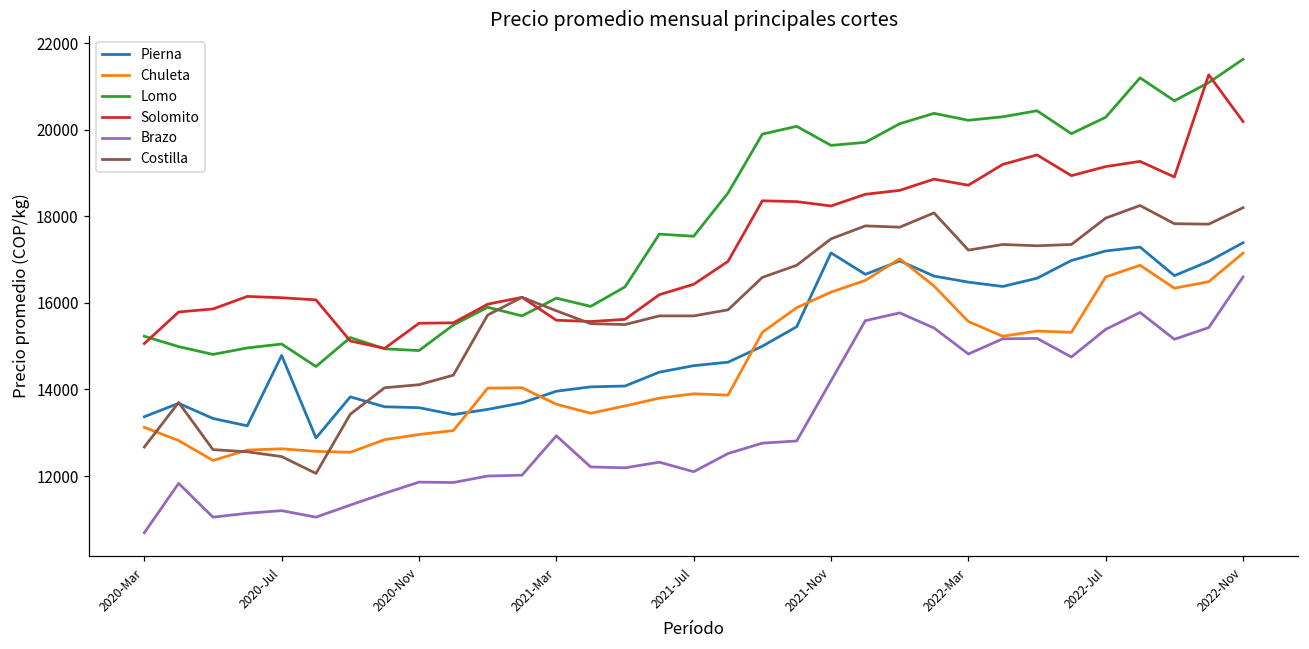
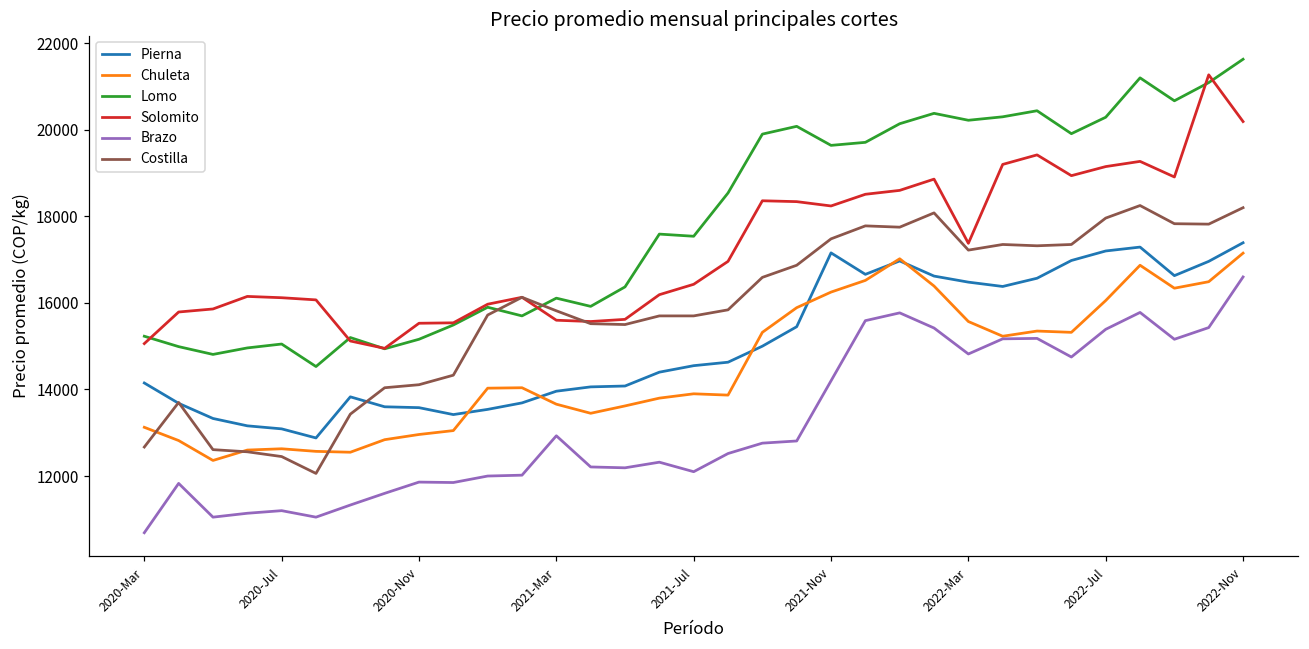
  {
    "Pierna": {
-     "2020-Mar": 13400,
-     "2020-Jul": 14800,
+     "2020-Mar": 14200,
+     "2020-Jul": 13100,
      "2020-Nov": 13600,
      "2021-Mar": 14000,
      "2021-Jul": 14600,
      "2021-Nov": 17200,
      "2022-Mar": 16500,
      "2022-Jul": 17200,
      "2022-Nov": 17400
    },
    "Chuleta": {
      "2020-Mar": 13100,
      "2020-Jul": 12600,
      "2020-Nov": 13000,
      "2021-Mar": 13700,
      "2021-Jul": 13900,
      "2021-Nov": 16300,
      "2022-Mar": 15600,
-     "2022-Jul": 16600,
+     "2022-Jul": 16100,
      "2022-Nov": 17200
    },
    "Lomo": {
      "2020-Mar": 15200,
      "2020-Jul": 15100,
-     "2020-Nov": 14900,
+     "2020-Nov": 15200,
      "2021-Mar": 16100,
      "2021-Jul": 17500,
      "2021-Nov": 19600,
      "2022-Mar": 20200,
      "2022-Jul": 20300,
      "2022-Nov": 21600
    },
    "Solomito": {
      "2020-Mar": 15100,
      "2020-Jul": 16100,
      "2020-Nov": 15500,
      "2021-Mar": 15600,
      "2021-Jul": 16400,
      "2021-Nov": 18200,
-     "2022-Mar": 18700,
+     "2022-Mar": 17400,
      "2022-Jul": 19200,
      "2022-Nov": 20200
    },
    "Brazo": {
      "2020-Mar": 10700,
      "2020-Jul": 11200,
      "2020-Nov": 11900,
      "2021-Mar": 12900,
      "2021-Jul": 12100,
      "2021-Nov": 14200,
      "2022-Mar": 14800,
      "2022-Jul": 15400,
      "2022-Nov": 16600
    },
    "Costilla": {
      "2020-Mar": 12700,
      "2020-Jul": 12500,
      "2020-Nov": 14100,
      "2021-Mar": 15800,
      "2021-Jul": 15700,
      "2021-Nov": 17500,
      "2022-Mar": 17200,
      "2022-Jul": 18000,
      "2022-Nov": 18200
    }
  }
